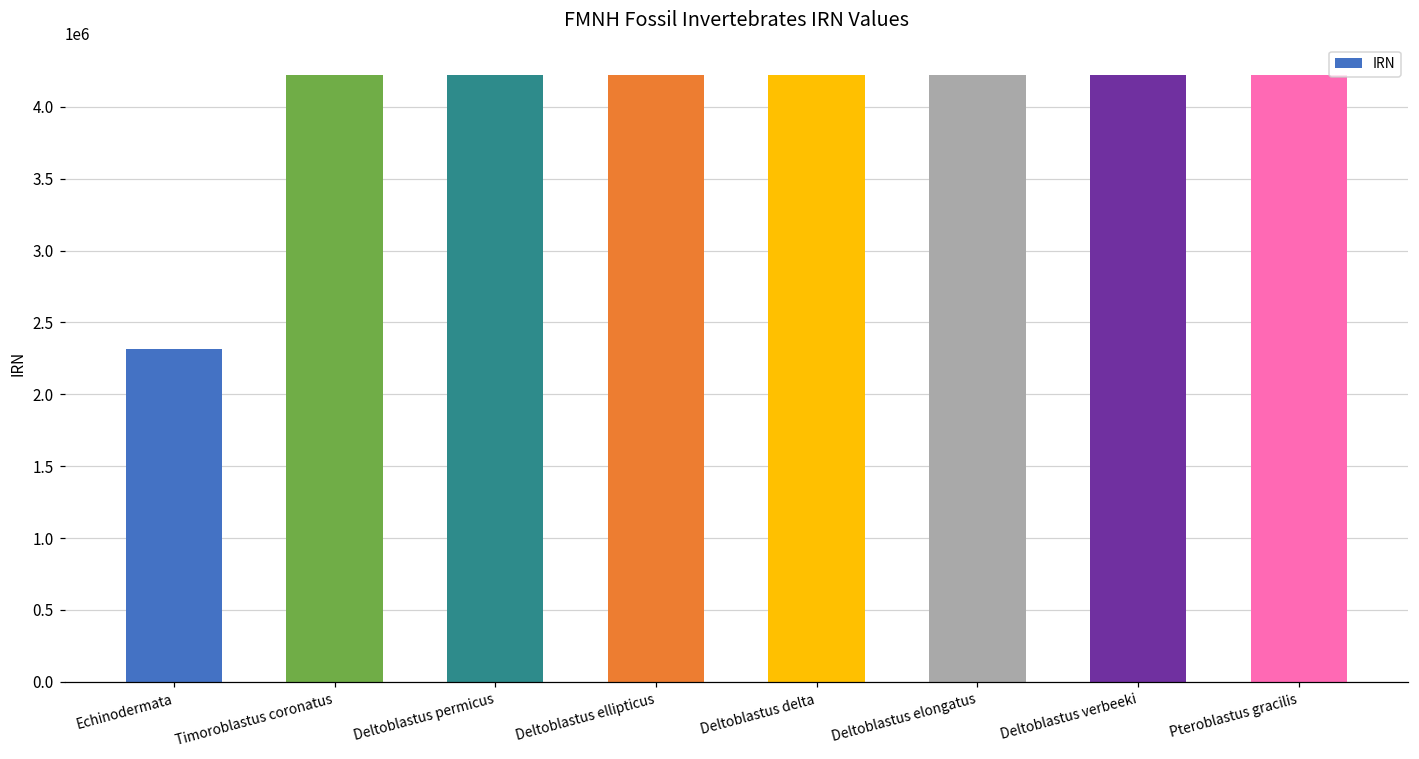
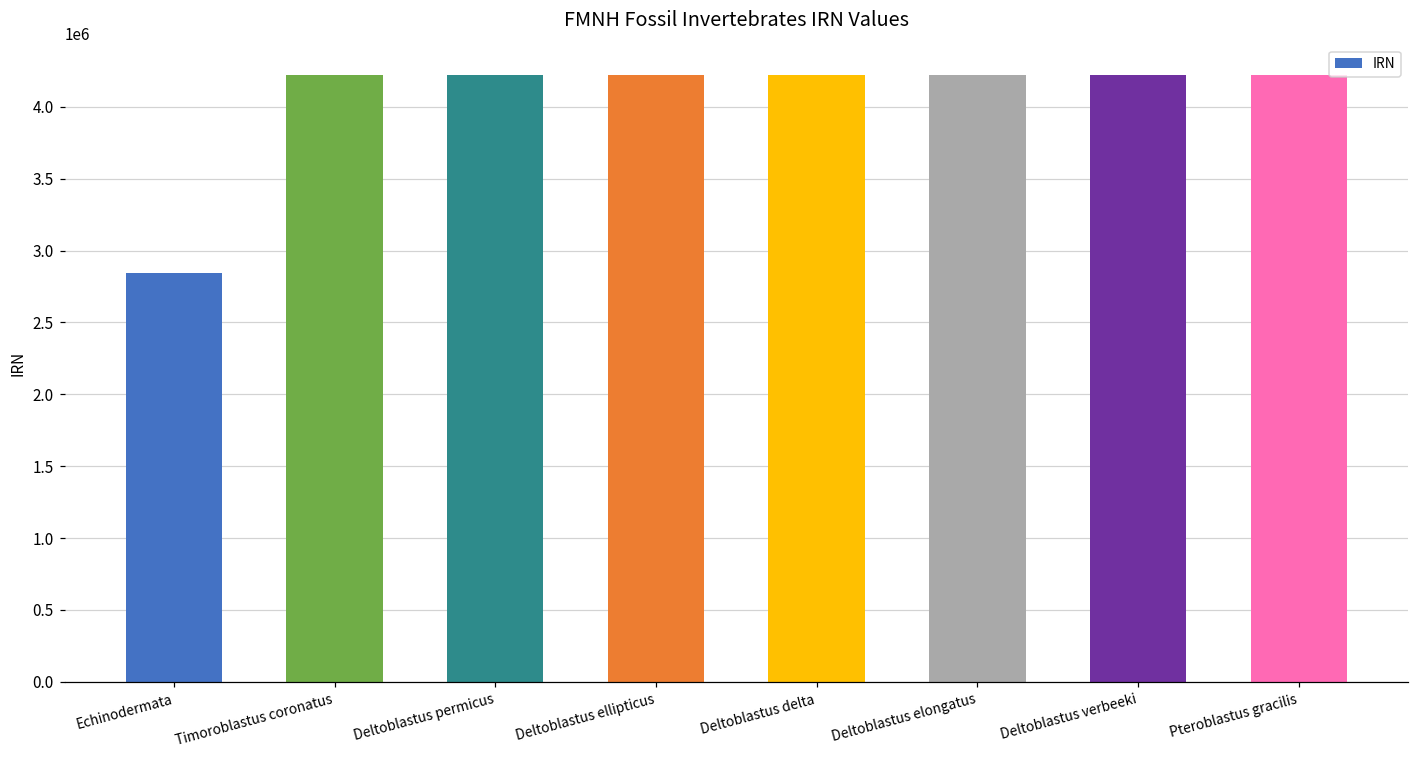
  {
-   "Echinodermata": 2310000,
+   "Echinodermata": 2840000,
    "Timoroblastus coronatus": 4220000,
    "Deltoblastus permicus": 4220000,
    "Deltoblastus ellipticus": 4220000,
    "Deltoblastus delta": 4220000,
    "Deltoblastus elongatus": 4220000,
    "Deltoblastus verbeeki": 4220000,
    "Pteroblastus gracilis": 4220000
  }
